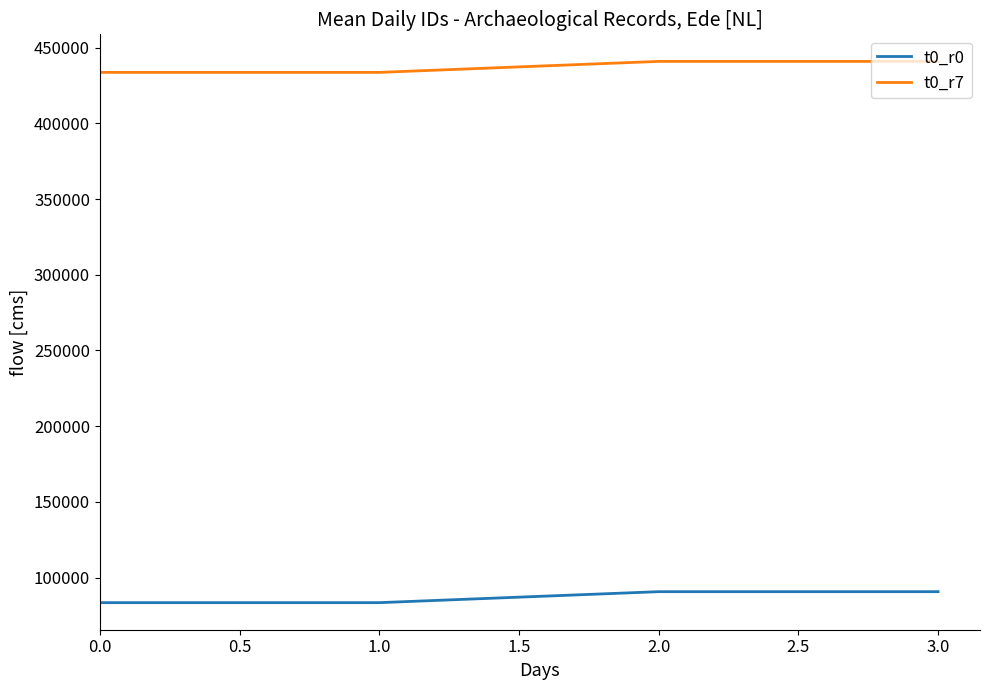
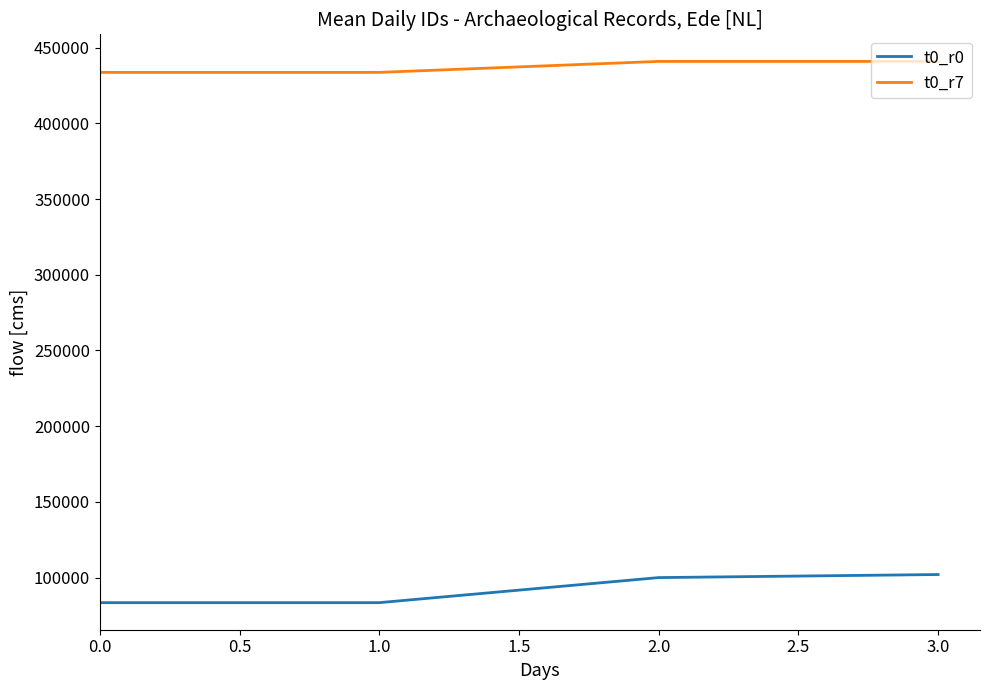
  {
    "t0_r0": {
      "0.0": 83000,
      "1.0": 83000,
-     "2.0": 91000,
-     "3.0": 91000
+     "2.0": 100000,
+     "3.0": 102000
    },
    "t0_r7": {
      "0.0": 434000,
      "1.0": 434000,
      "2.0": 441000
    }
  }
